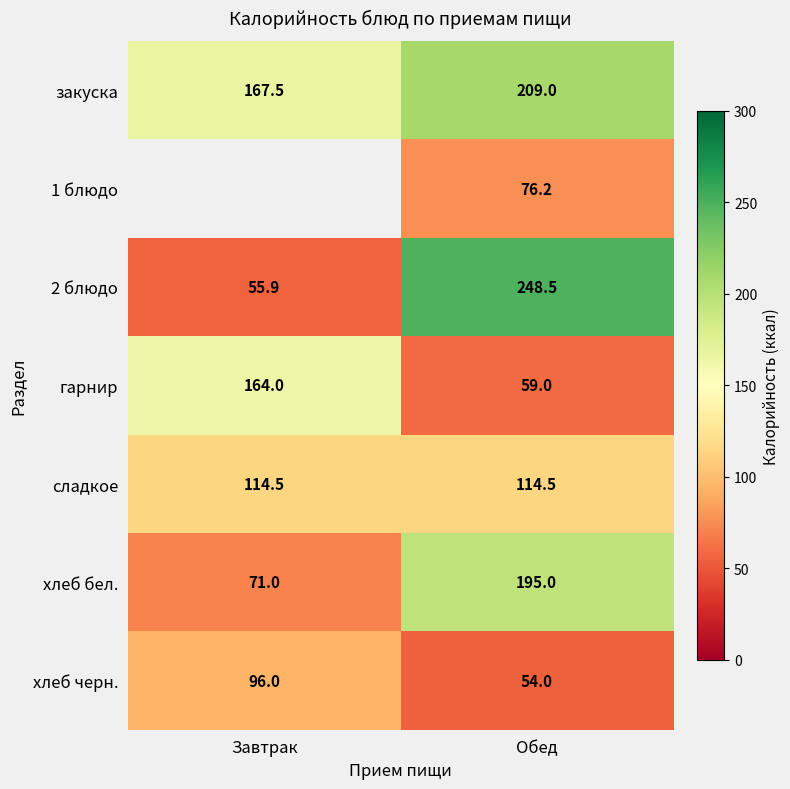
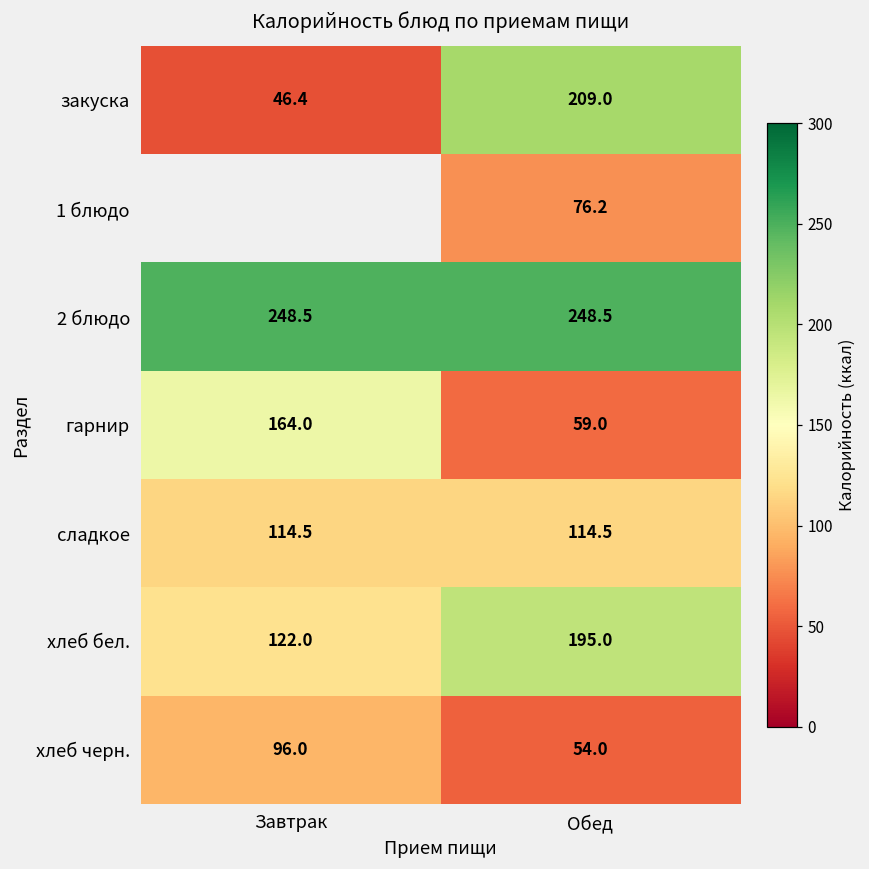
  {
    "закуска": {
-     "Завтрак": 167.5,
+     "Завтрак": 46.4,
      "Обед": 209.0
    },
    "1 блюдо": {
      "Обед": 76.2
    },
    "2 блюдо": {
-     "Завтрак": 55.9,
+     "Завтрак": 248.5,
      "Обед": 248.5
    },
    "гарнир": {
      "Завтрак": 164.0,
      "Обед": 59.0
    },
    "сладкое": {
      "Завтрак": 114.5,
      "Обед": 114.5
    },
    "хлеб бел.": {
-     "Завтрак": 71.0,
+     "Завтрак": 122.0,
      "Обед": 195.0
    },
    "хлеб черн.": {
      "Завтрак": 96.0,
      "Обед": 54.0
    }
  }
